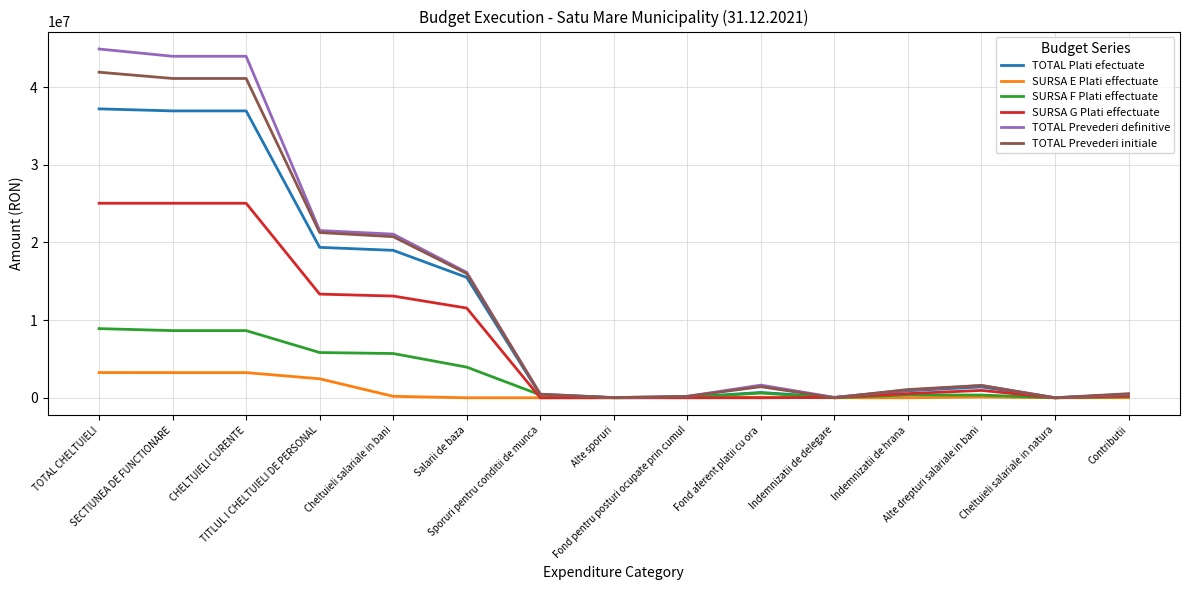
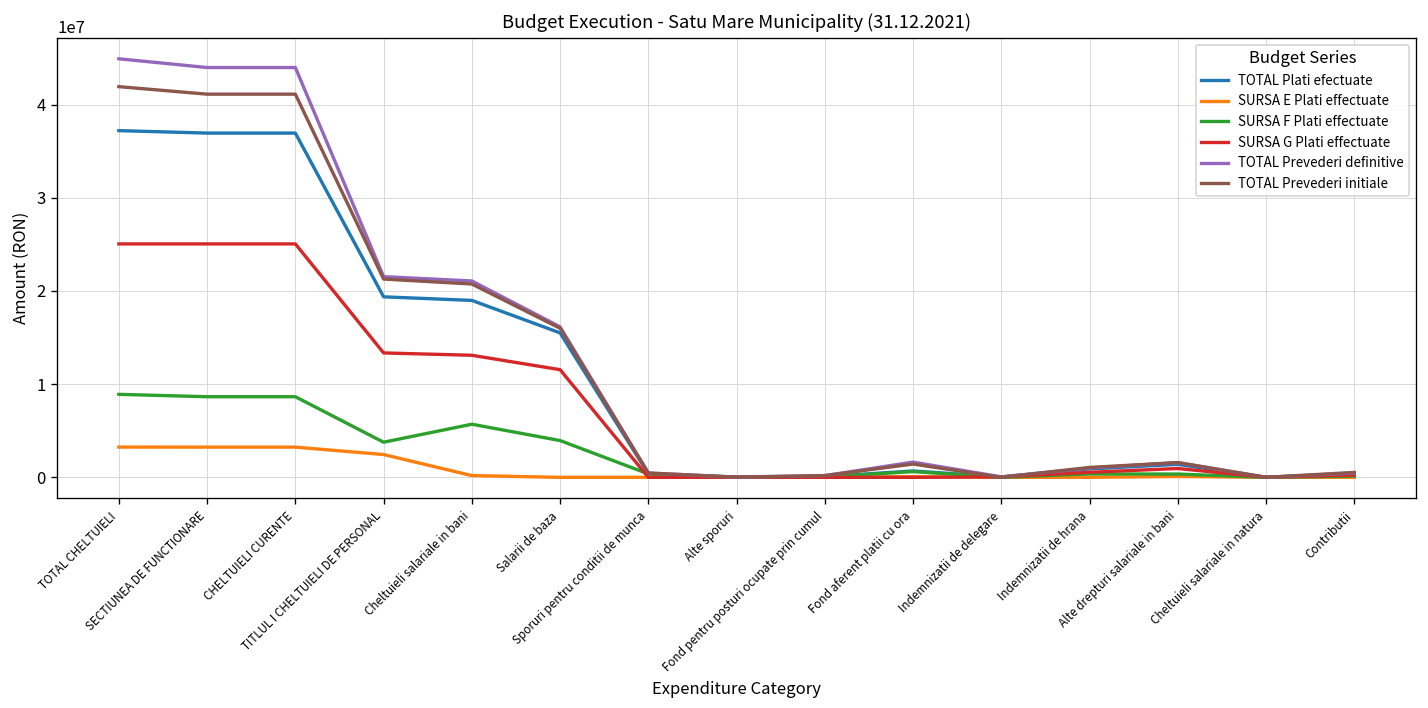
  {
    "TOTAL Plati efectuate": {
      "TOTAL CHELTUIELI": 37000000,
      "SECTIUNEA DE FUNCTIONARE": 37000000,
      "CHELTUIELI CURENTE": 37000000,
      "TITLUL I CHELTUIELI DE PERSONAL": 19000000,
      "Cheltuieli salariale in bani": 19000000,
      "Salarii de baza": 16000000
    },
    "SURSA E Plati effectuate": {
      "TOTAL CHELTUIELI": 3000000,
      "SECTIUNEA DE FUNCTIONARE": 3000000,
      "CHELTUIELI CURENTE": 3000000,
      "TITLUL I CHELTUIELI DE PERSONAL": 2000000,
      "Cheltuieli salariale in bani": 0,
      "Salarii de baza": 0,
      "Indemnizatii de hrana": 0
    },
    "SURSA F Plati effectuate": {
      "TOTAL CHELTUIELI": 9000000,
      "SECTIUNEA DE FUNCTIONARE": 9000000,
      "CHELTUIELI CURENTE": 9000000,
-     "TITLUL I CHELTUIELI DE PERSONAL": 6000000,
+     "TITLUL I CHELTUIELI DE PERSONAL": 4000000,
      "Cheltuieli salariale in bani": 6000000,
      "Salarii de baza": 4000000
    },
    "SURSA G Plati effectuate": {
      "TOTAL CHELTUIELI": 25000000,
      "SECTIUNEA DE FUNCTIONARE": 25000000,
      "CHELTUIELI CURENTE": 25000000,
      "TITLUL I CHELTUIELI DE PERSONAL": 13000000,
      "Cheltuieli salariale in bani": 13000000,
      "Salarii de baza": 12000000,
      "Alte drepturi salariale in bani": 1000000
    },
    "TOTAL Prevederi definitive": {
      "TOTAL CHELTUIELI": 45000000,
      "SECTIUNEA DE FUNCTIONARE": 44000000,
      "CHELTUIELI CURENTE": 44000000,
      "Cheltuieli salariale in bani": 21000000
    },
    "TOTAL Prevederi initiale": {
      "TOTAL CHELTUIELI": 42000000,
      "SECTIUNEA DE FUNCTIONARE": 41000000,
      "CHELTUIELI CURENTE": 41000000,
      "Cheltuieli salariale in bani": 21000000
    }
  }
